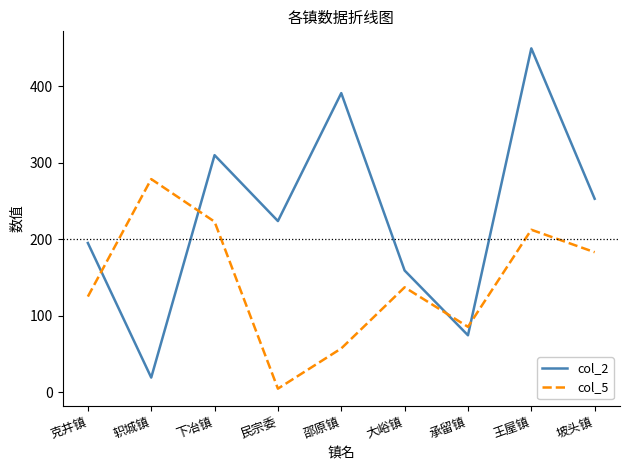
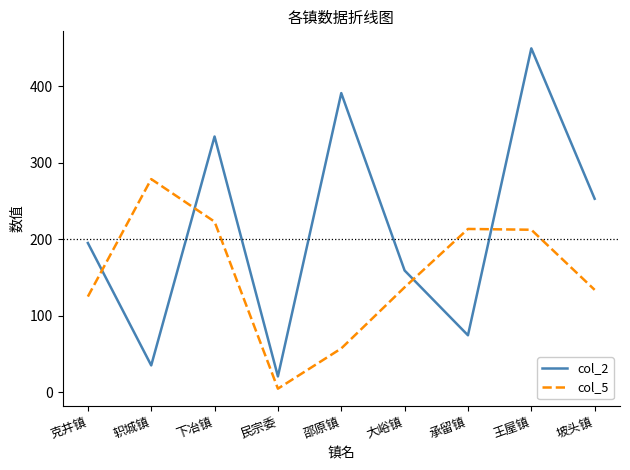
  {
    "col_2": {
      "克井镇": 200,
-     "轵城镇": 20,
-     "下冶镇": 310,
-     "民宗委": 220,
+     "轵城镇": 40,
+     "下冶镇": 330,
+     "民宗委": 20,
      "邵原镇": 390,
      "大峪镇": 160,
      "承留镇": 70,
      "王屋镇": 450,
      "坡头镇": 250
    },
    "col_5": {
      "克井镇": 130,
      "轵城镇": 280,
      "下冶镇": 220,
      "民宗委": 10,
      "邵原镇": 60,
      "大峪镇": 140,
-     "承留镇": 90,
+     "承留镇": 210,
      "王屋镇": 210,
-     "坡头镇": 180
+     "坡头镇": 130
    }
  }
